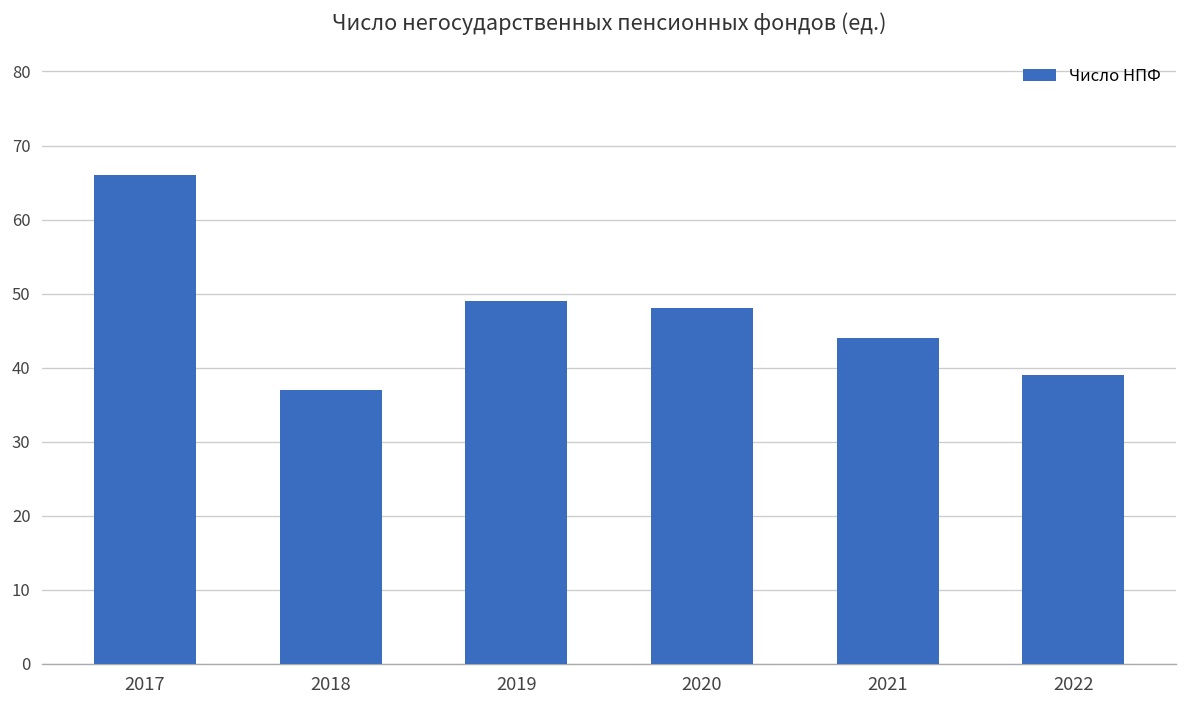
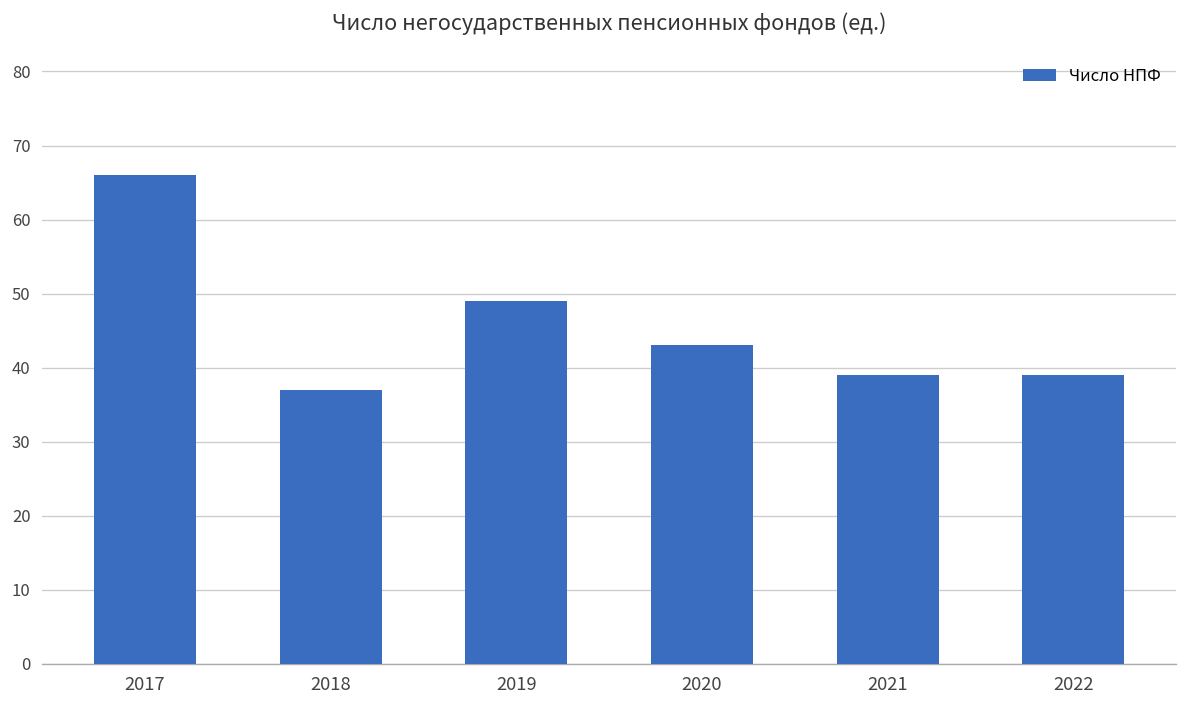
  {
    "2017": 66,
    "2018": 37,
    "2019": 49,
-   "2020": 48,
-   "2021": 44,
+   "2020": 43,
+   "2021": 39,
    "2022": 39
  }
